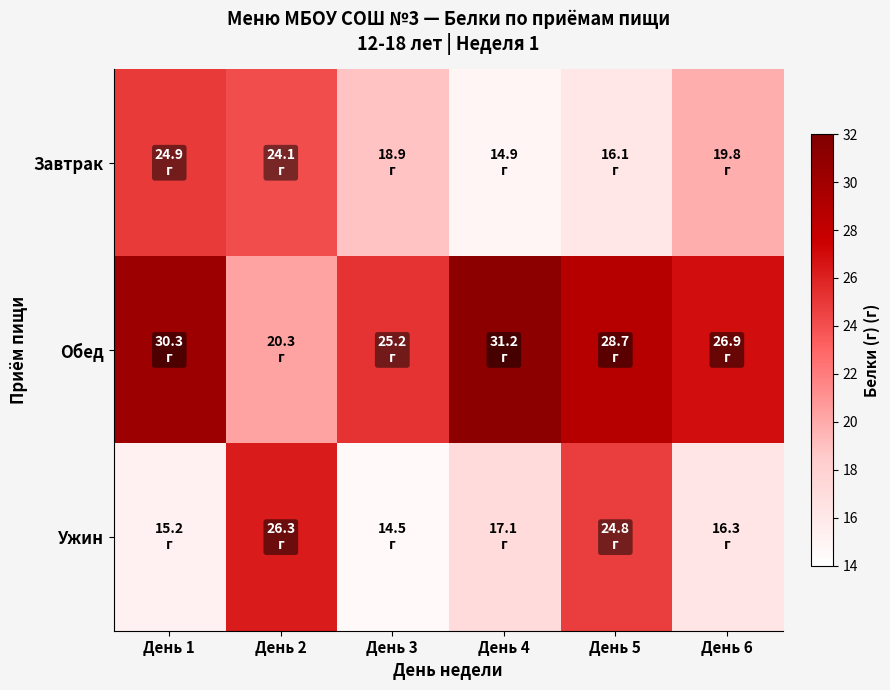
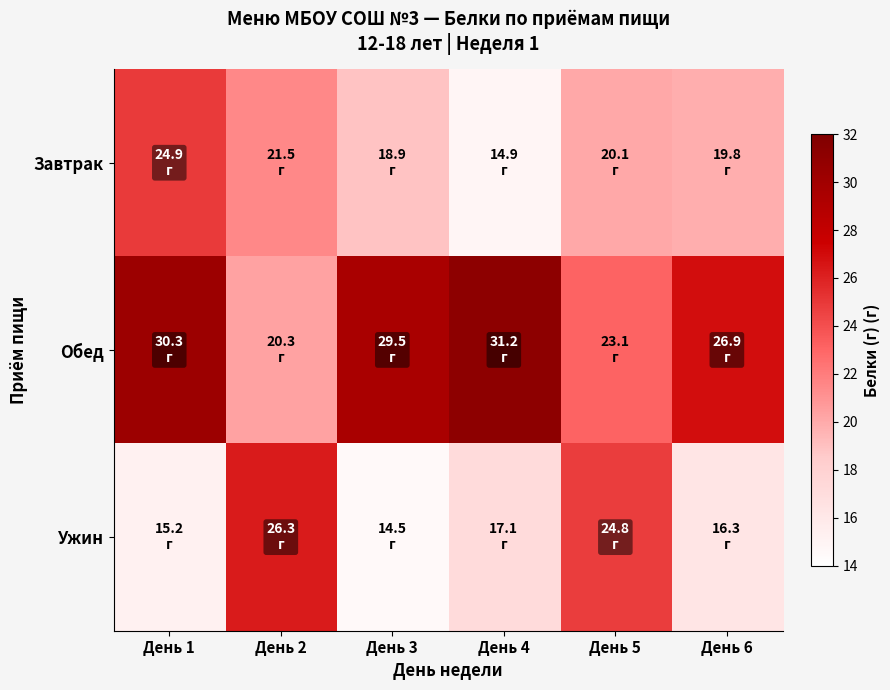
  {
    "Завтрак": {
-     "День 2": 24.1,
-     "День 5": 16.1
+     "День 2": 21.5,
+     "День 5": 20.1
    },
    "Обед": {
-     "День 3": 25.2,
-     "День 5": 28.7
+     "День 3": 29.5,
+     "День 5": 23.1
    }
  }
